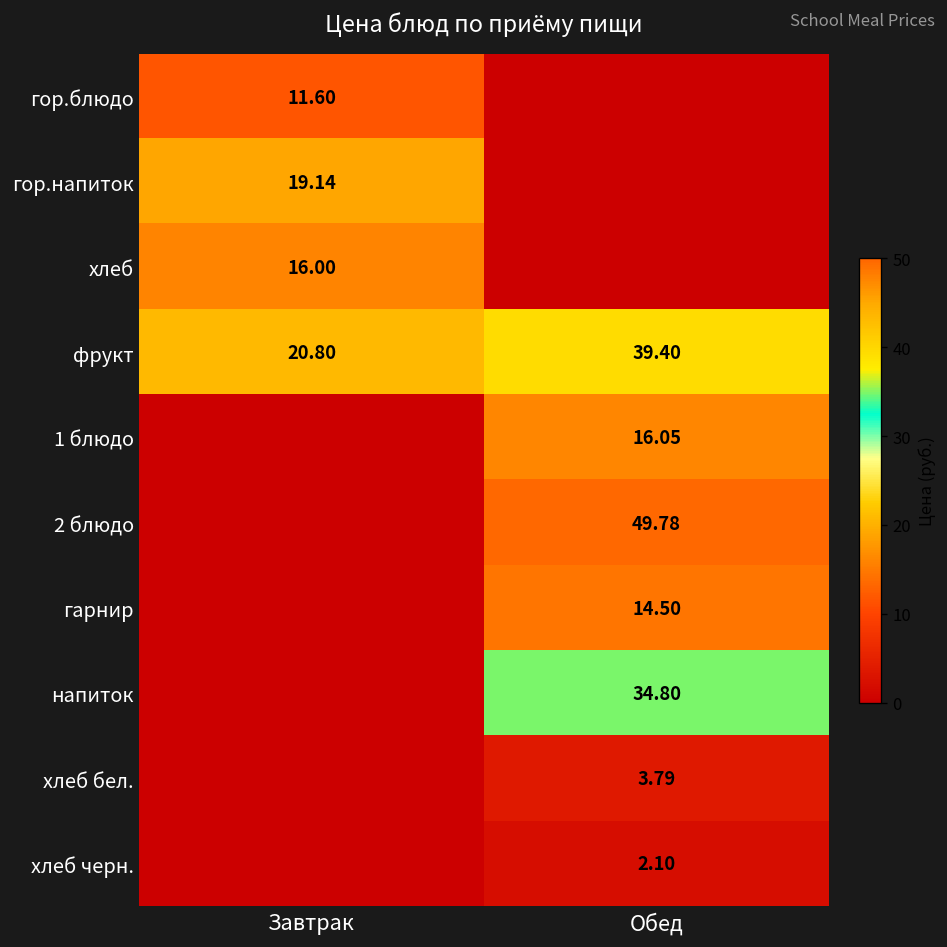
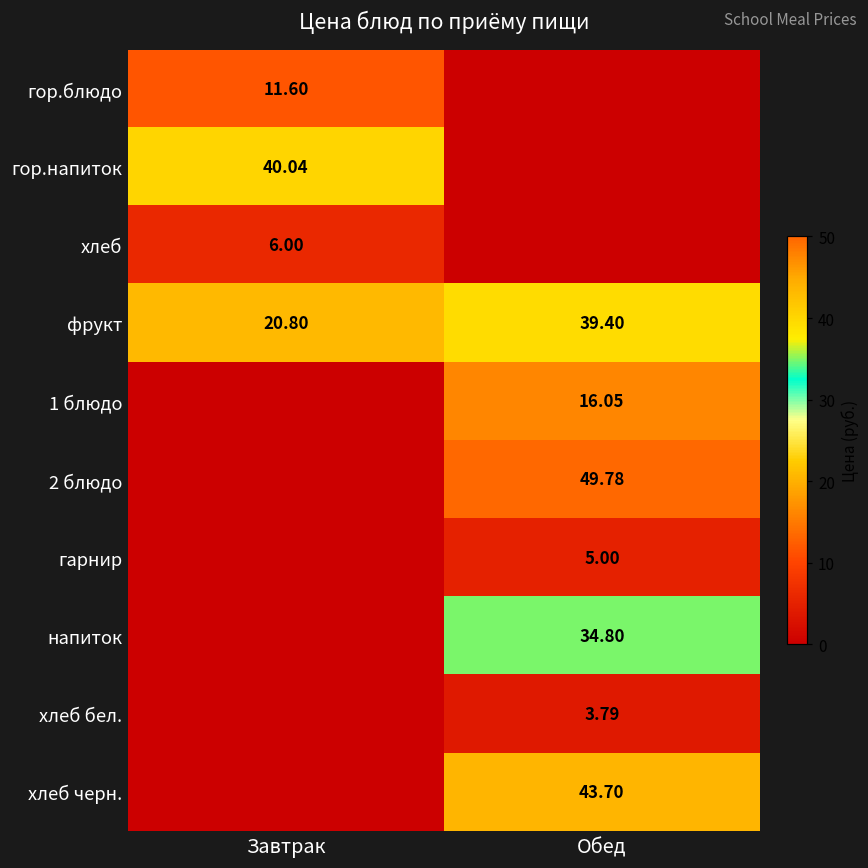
  {
    "гор.блюдо": {
      "Завтрак": 11.60
    },
    "гор.напиток": {
-     "Завтрак": 19.14
+     "Завтрак": 40.04
    },
    "хлеб": {
-     "Завтрак": 16.00
+     "Завтрак": 6.00
    },
    "фрукт": {
      "Завтрак": 20.80,
      "Обед": 39.40
    },
    "1 блюдо": {
      "Обед": 16.05
    },
    "2 блюдо": {
      "Обед": 49.78
    },
    "гарнир": {
-     "Обед": 14.50
+     "Обед": 5.00
    },
    "напиток": {
      "Обед": 34.80
    },
    "хлеб бел.": {
      "Обед": 3.79
    },
    "хлеб черн.": {
-     "Обед": 2.10
+     "Обед": 43.70
    }
  }
